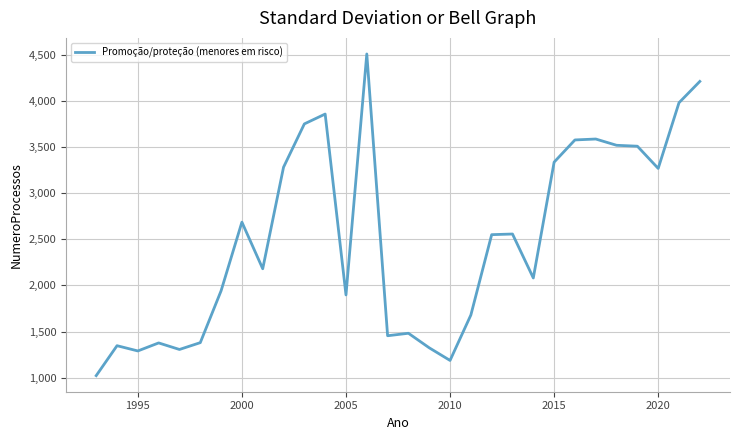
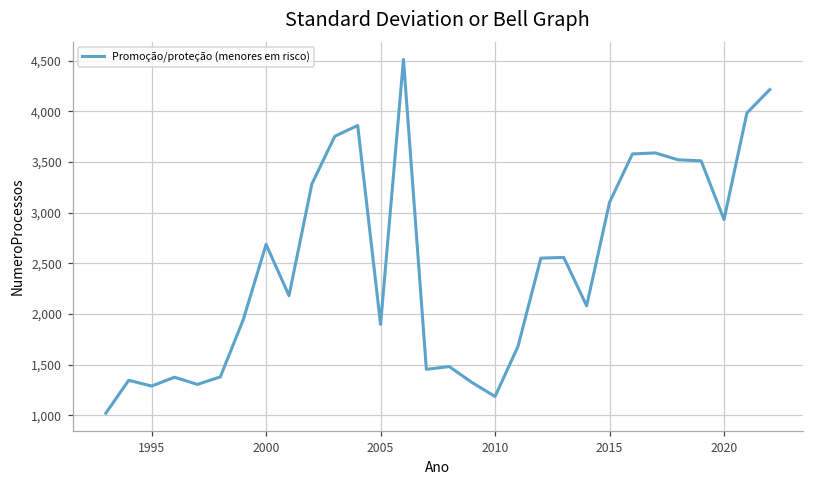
  {
    "1995": "1,300",
    "2000": "2,700",
    "2005": "1,900",
    "2010": "1,200",
-   "2015": "3,300",
-   "2020": "3,300"
+   "2015": "3,100",
+   "2020": "2,900"
  }
